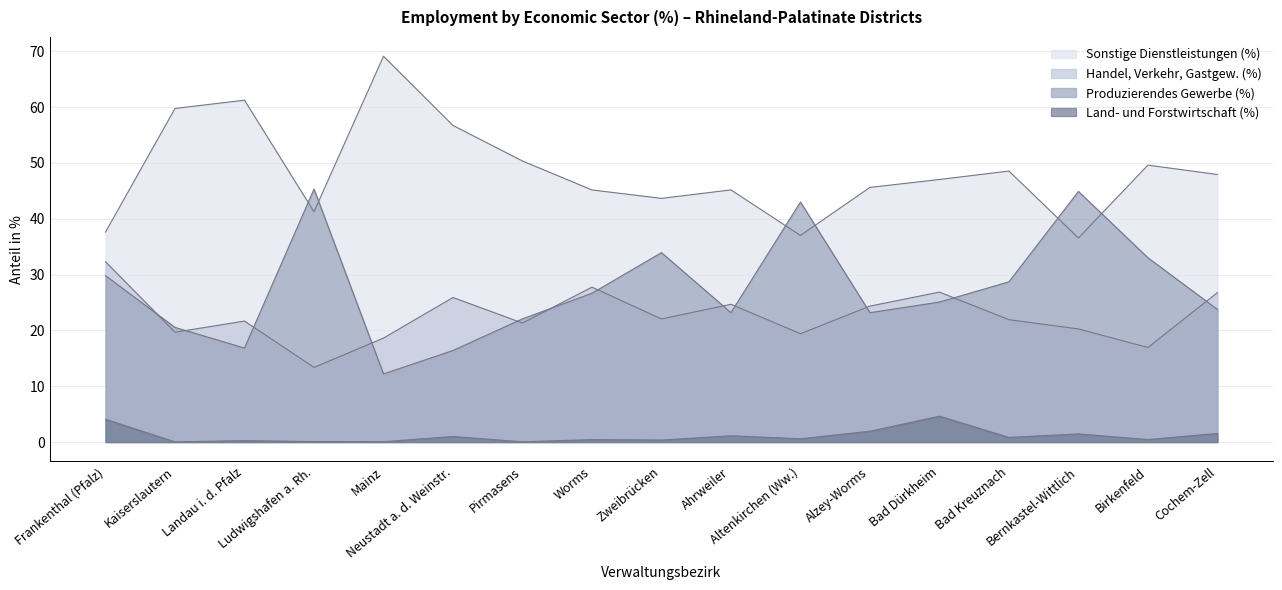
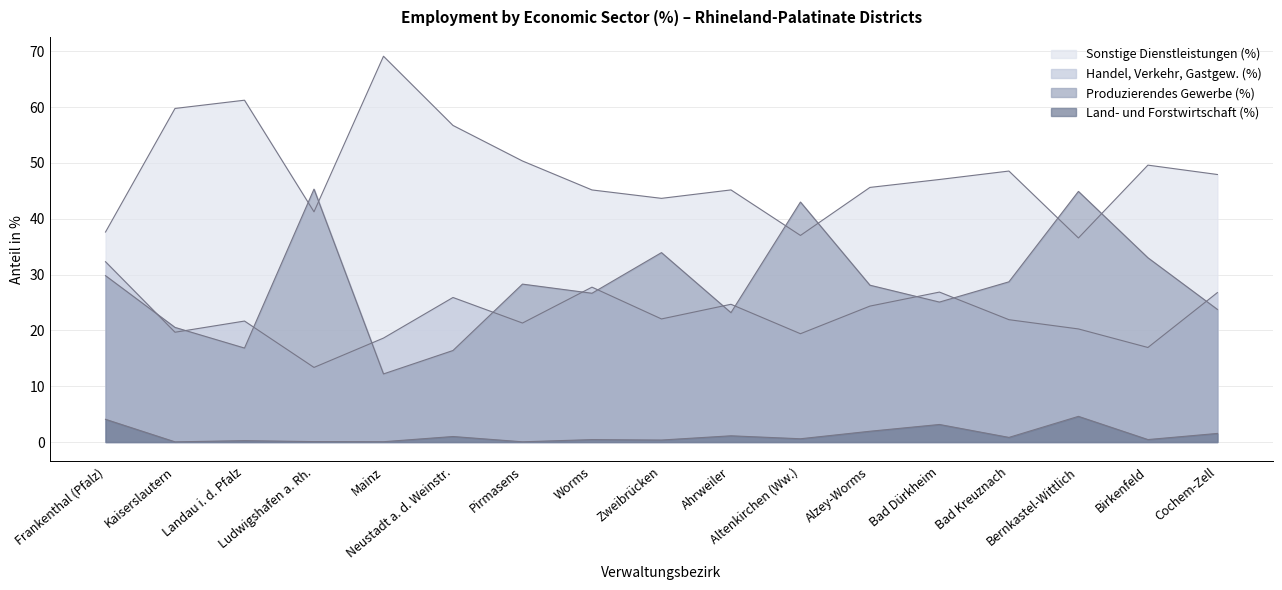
  {
    "Produzierendes Gewerbe (%)": {
      "Frankenthal (Pfalz)": 30,
      "Kaiserslautern": 21,
      "Landau i. d. Pfalz": 17,
      "Ludwigshafen a. Rh.": 45,
      "Mainz": 12,
      "Neustadt a. d. Weinstr.": 16,
-     "Pirmasens": 22,
+     "Pirmasens": 28,
      "Worms": 27,
      "Zweibrücken": 34,
      "Ahrweiler": 23,
      "Altenkirchen (Ww.)": 43,
-     "Alzey-Worms": 23,
+     "Alzey-Worms": 28,
      "Bad Dürkheim": 25,
      "Bad Kreuznach": 29,
      "Bernkastel-Wittlich": 45,
      "Birkenfeld": 33,
      "Cochem-Zell": 24
    },
    "Land- und Forstwirtschaft (%)": {
      "Frankenthal (Pfalz)": 4,
      "Kaiserslautern": 0,
      "Landau i. d. Pfalz": 0,
      "Ludwigshafen a. Rh.": 0,
      "Mainz": 0,
      "Neustadt a. d. Weinstr.": 1,
      "Pirmasens": 0,
      "Worms": 0,
      "Zweibrücken": 0,
      "Ahrweiler": 1,
      "Altenkirchen (Ww.)": 1,
      "Alzey-Worms": 2,
-     "Bad Dürkheim": 5,
+     "Bad Dürkheim": 3,
      "Bad Kreuznach": 1,
-     "Bernkastel-Wittlich": 1,
+     "Bernkastel-Wittlich": 5,
      "Birkenfeld": 0,
      "Cochem-Zell": 2
    }
  }
